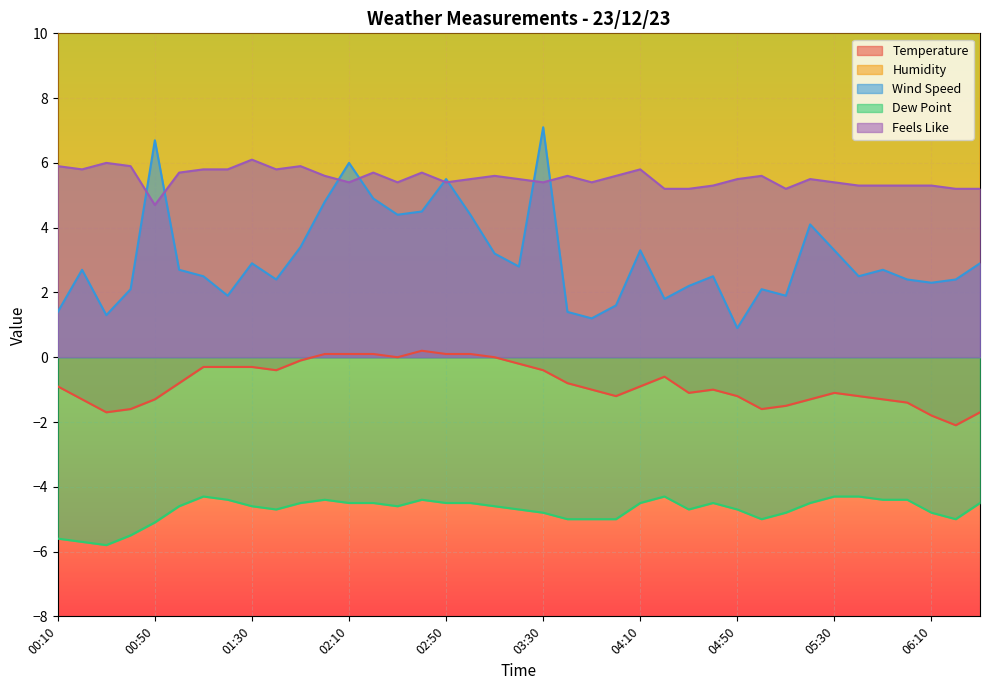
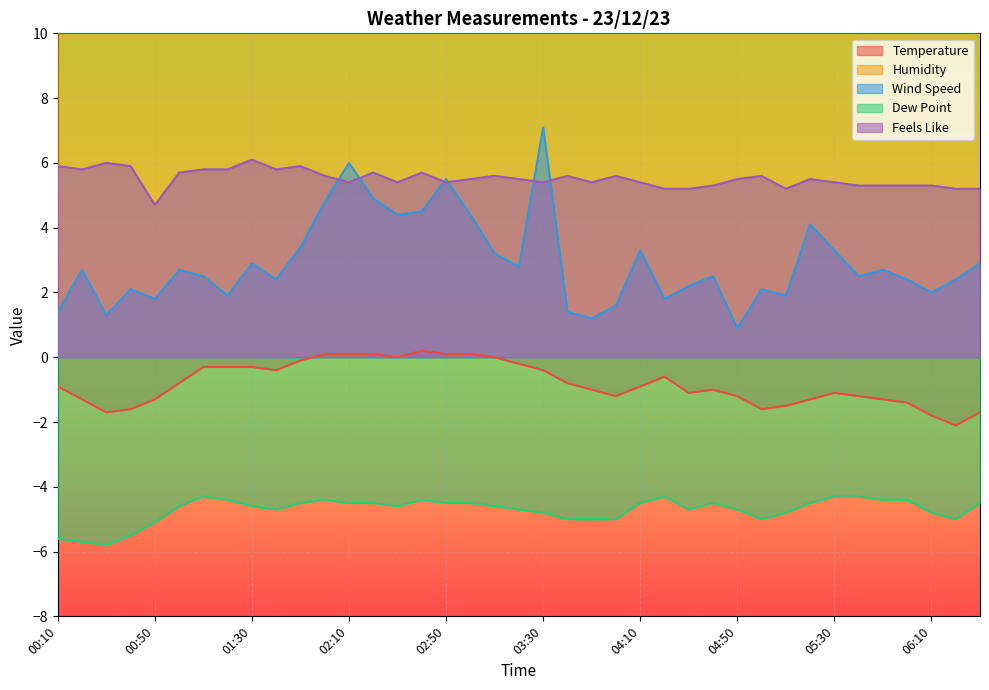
  {
    "Wind Speed": {
      "00:10": 1.4,
-     "00:50": 6.7,
+     "00:50": 1.8,
      "01:30": 2.9,
      "02:10": 6.0,
      "02:50": 5.5,
      "03:30": 7.1,
      "04:10": 3.3,
      "04:50": 0.9,
      "05:30": 3.3,
-     "06:10": 2.3
+     "06:10": 2.0
    },
    "Feels Like": {
      "00:10": 5.9,
      "00:50": 4.7,
      "01:30": 6.1,
      "02:10": 5.4,
      "02:50": 5.4,
      "03:30": 5.4,
-     "04:10": 5.8,
+     "04:10": 5.4,
      "04:50": 5.5,
      "05:30": 5.4,
      "06:10": 5.3
    }
  }
